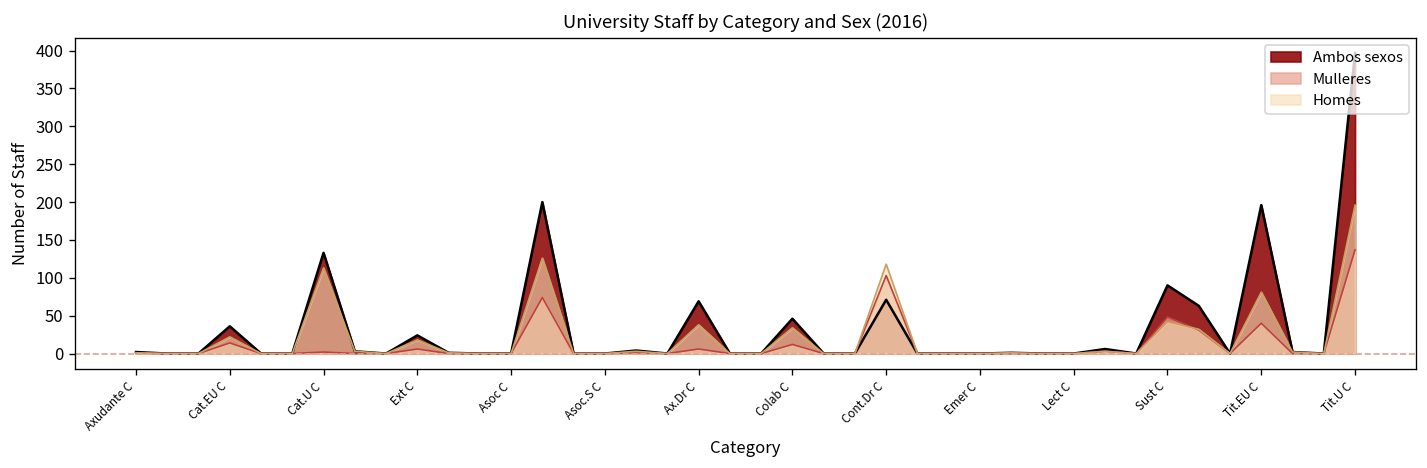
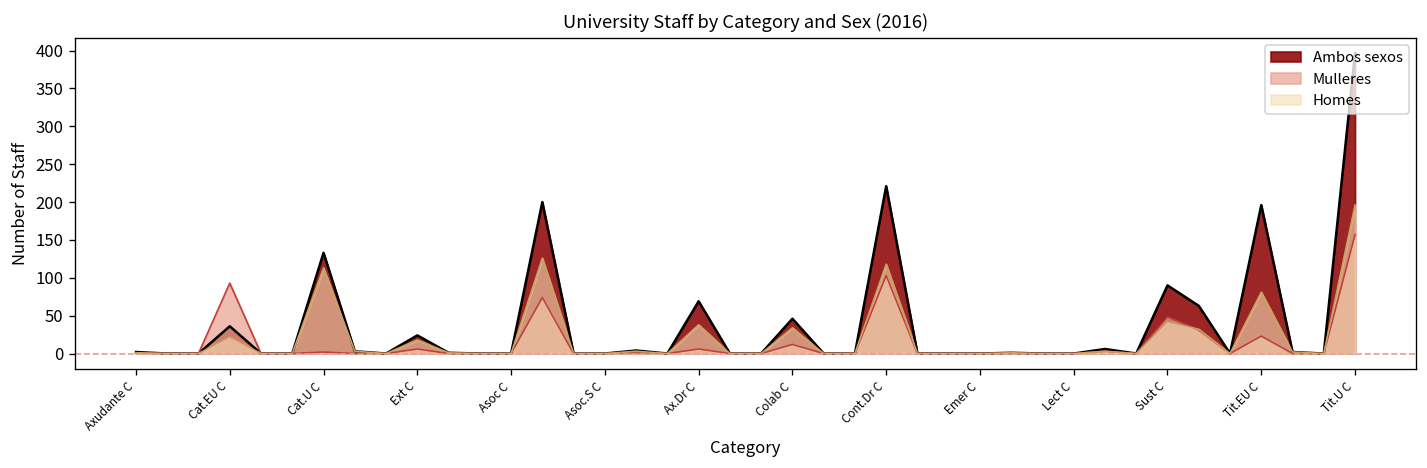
  {
    "Ambos sexos": {
      "Cat.EU C": 40,
      "Cat.U C": 130,
      "Ext C": 20,
      "Ax.Dr C": 70,
      "Colab C": 50,
-     "Cont.Dr C": 70,
+     "Cont.Dr C": 220,
      "Sust C": 90,
      "Tit.EU C": 200
    },
    "Mulleres": {
-     "Cat.EU C": 10,
+     "Cat.EU C": 90,
      "Cat.U C": 0,
      "Ext C": 10,
      "Ax.Dr C": 10,
      "Colab C": 10,
      "Cont.Dr C": 100,
      "Sust C": 50,
-     "Tit.EU C": 40,
-     "Tit.U C": 140
+     "Tit.EU C": 20,
+     "Tit.U C": 160
    },
    "Homes": {
      "Cat.EU C": 20,
      "Cat.U C": 110,
      "Ext C": 20,
      "Ax.Dr C": 40,
      "Colab C": 30,
      "Cont.Dr C": 120,
      "Sust C": 40,
      "Tit.EU C": 80,
      "Tit.U C": 200
    }
  }
